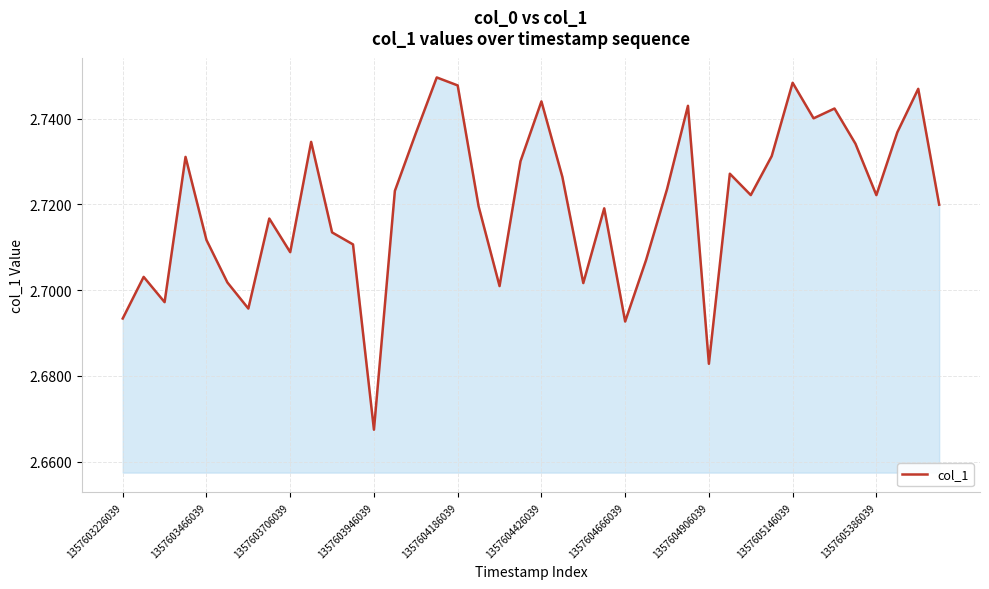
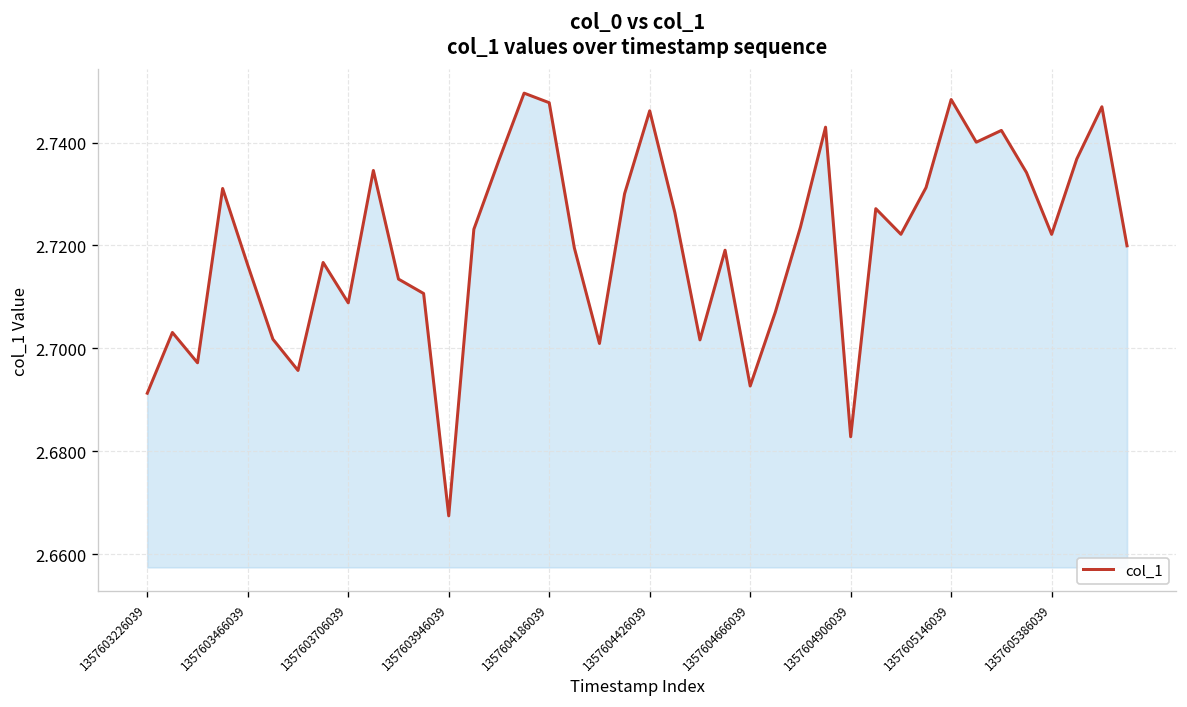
  {
-   "1357603226039": 2.693,
-   "1357603466039": 2.712,
+   "1357603226039": 2.691,
+   "1357603466039": 2.716,
    "1357603706039": 2.709,
    "1357603946039": 2.667,
    "1357604186039": 2.748,
-   "1357604426039": 2.744,
+   "1357604426039": 2.746,
    "1357604666039": 2.693,
    "1357604906039": 2.683,
    "1357605146039": 2.748,
    "1357605386039": 2.722
  }
